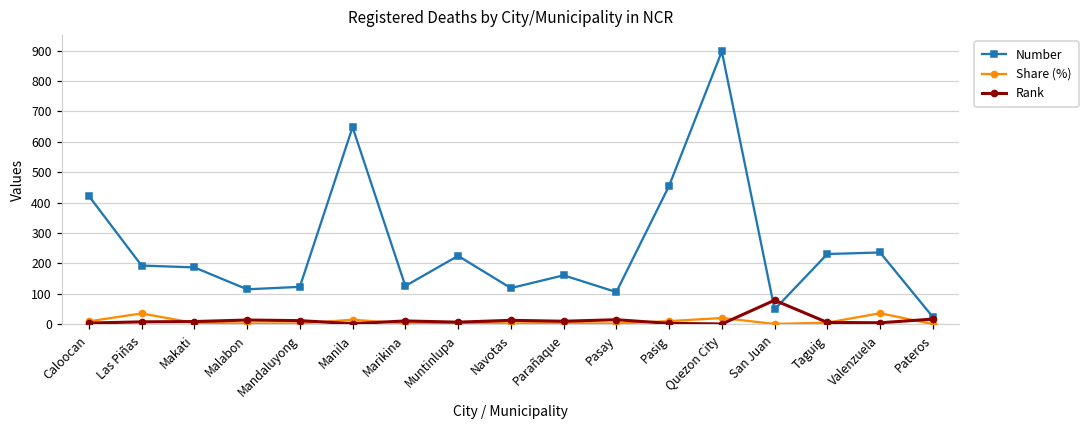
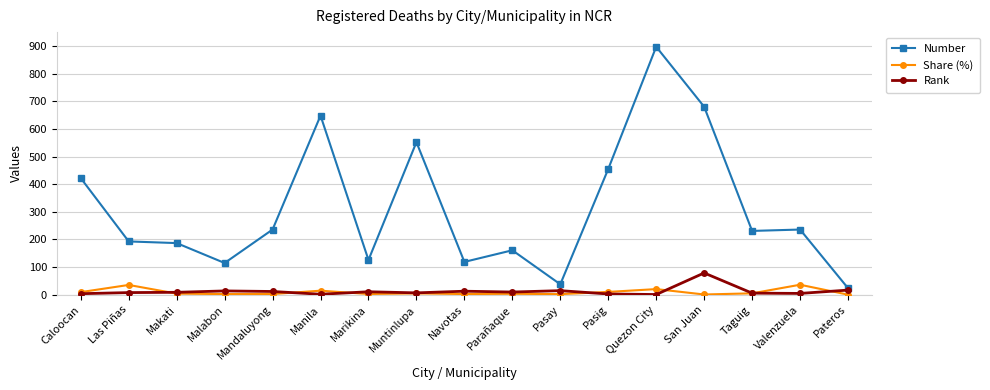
  {
    "Number": {
      "Caloocan": 420,
      "Las Piñas": 190,
      "Makati": 190,
      "Malabon": 120,
-     "Mandaluyong": 120,
+     "Mandaluyong": 240,
      "Manila": 650,
      "Marikina": 130,
-     "Muntinlupa": 230,
+     "Muntinlupa": 550,
      "Navotas": 120,
      "Parañaque": 160,
-     "Pasay": 110,
+     "Pasay": 40,
      "Pasig": 460,
      "Quezon City": 900,
-     "San Juan": 50,
+     "San Juan": 680,
      "Taguig": 230,
      "Valenzuela": 240
    },
    "Share (%)": {
      "Las Piñas": 40,
      "Malabon": 0,
      "Manila": 10,
      "Navotas": 0,
      "Pasay": 0,
      "Quezon City": 20,
      "San Juan": 0,
      "Valenzuela": 40,
      "Pateros": 0
    },
    "Rank": {
      "Las Piñas": 10,
      "Malabon": 10,
      "Manila": 0,
      "Navotas": 10,
      "Pasay": 20,
      "Quezon City": 0,
      "San Juan": 80,
      "Valenzuela": 10
    }
  }
